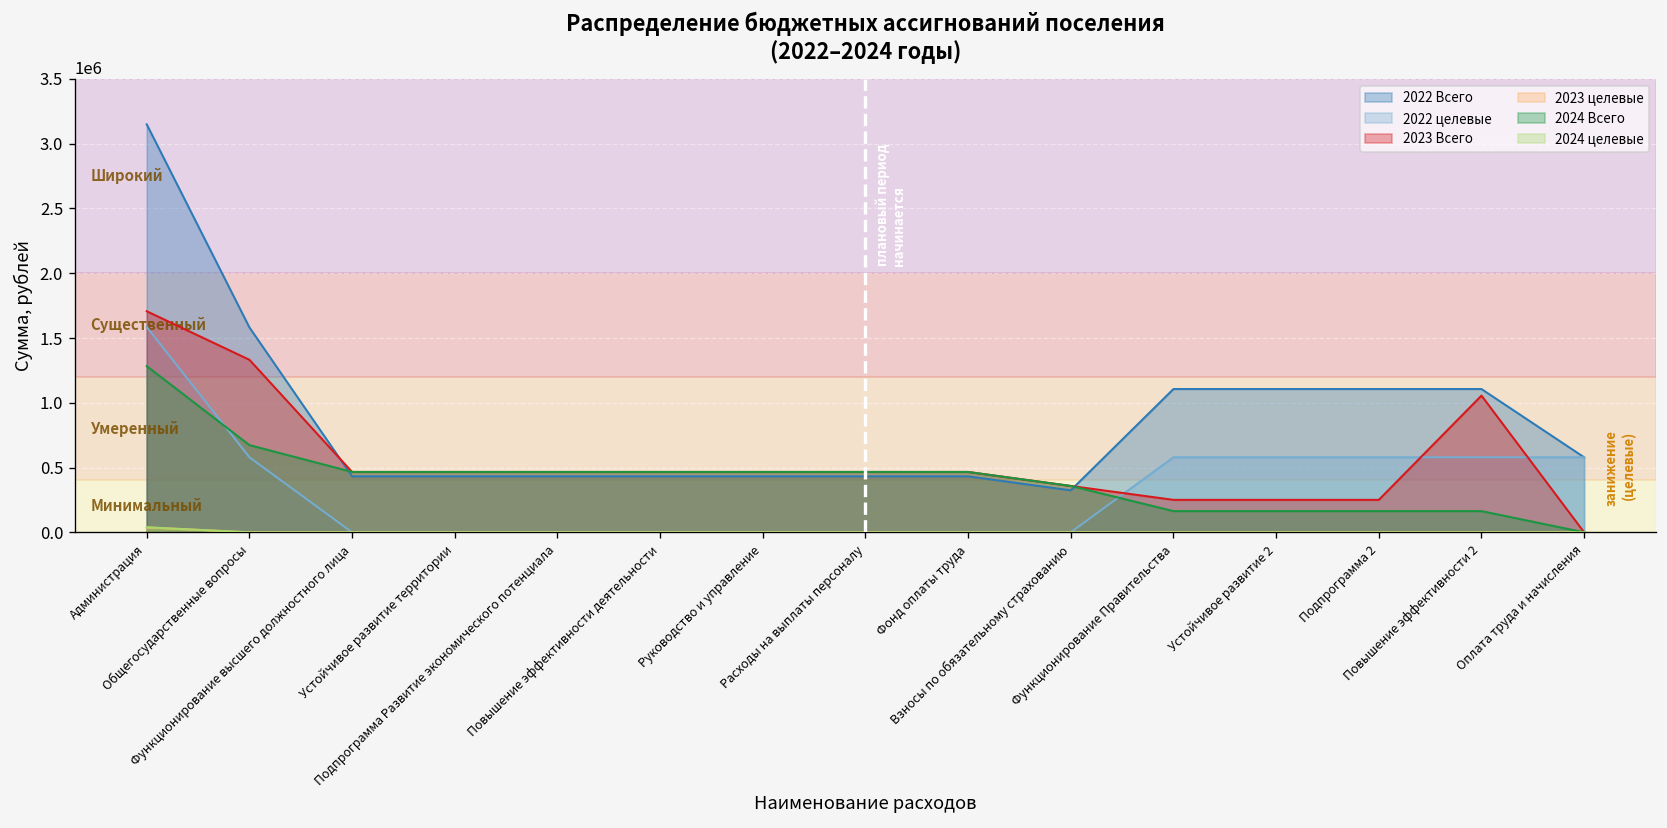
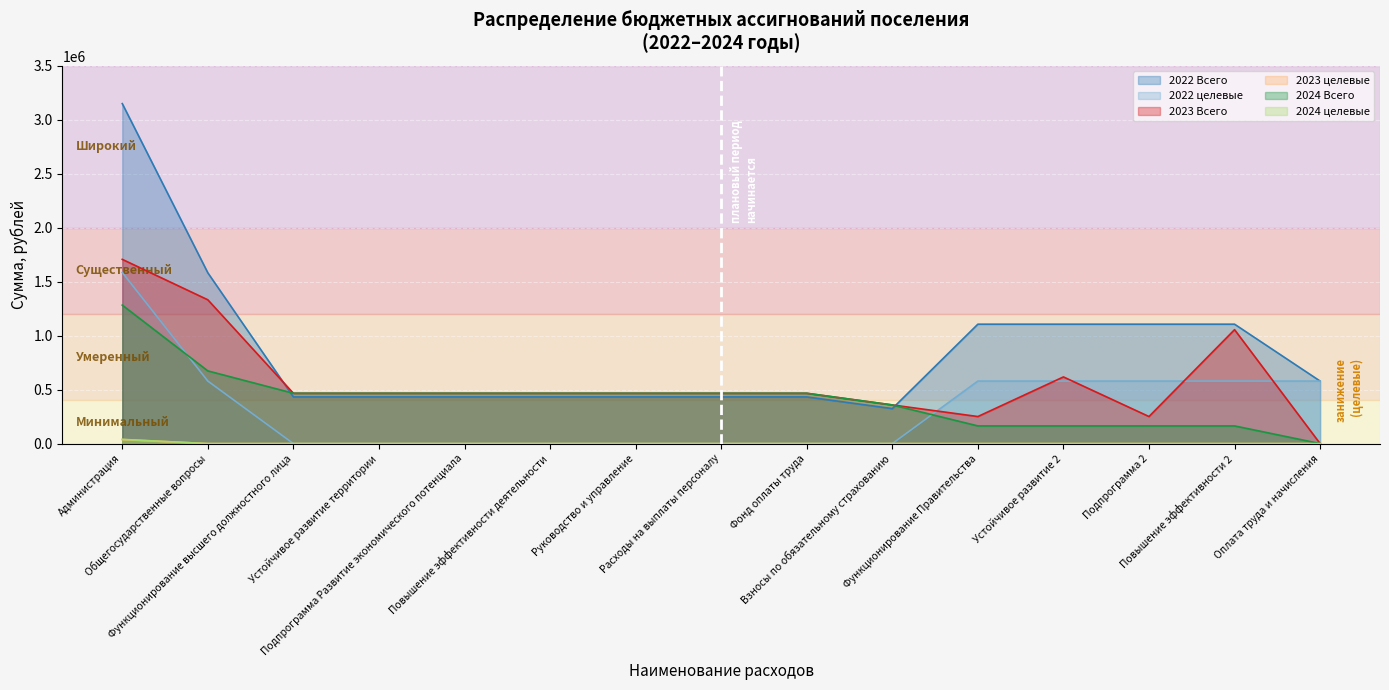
  {
    "2023 Всего": {
      "Администрация": 1710000,
      "Общегосударственные вопросы": 1330000,
      "Функционирование Правительства": 250000,
-     "Устойчивое развитие 2": 250000,
+     "Устойчивое развитие 2": 620000,
      "Подпрограмма 2": 250000,
      "Повышение эффективности 2": 1060000
    },
    "2024 Всего": {
      "Администрация": 1280000,
      "Общегосударственные вопросы": 670000,
      "Функционирование Правительства": 160000,
      "Устойчивое развитие 2": 160000,
      "Подпрограмма 2": 160000,
      "Повышение эффективности 2": 160000
    }
  }
